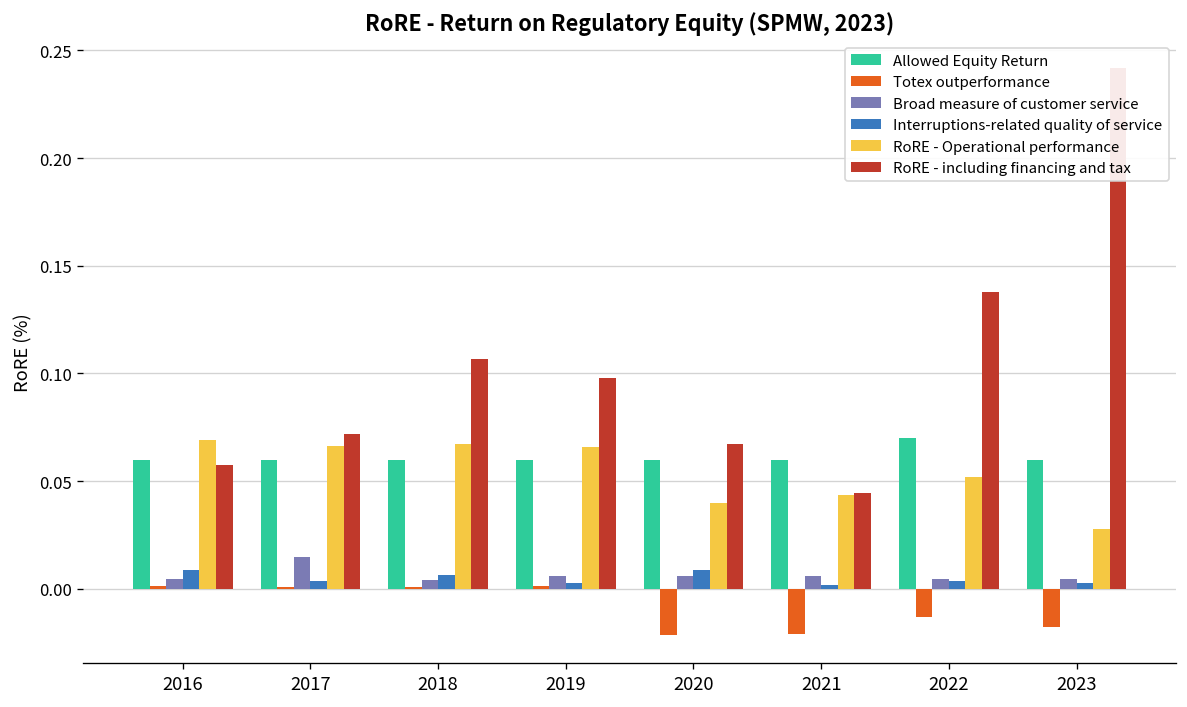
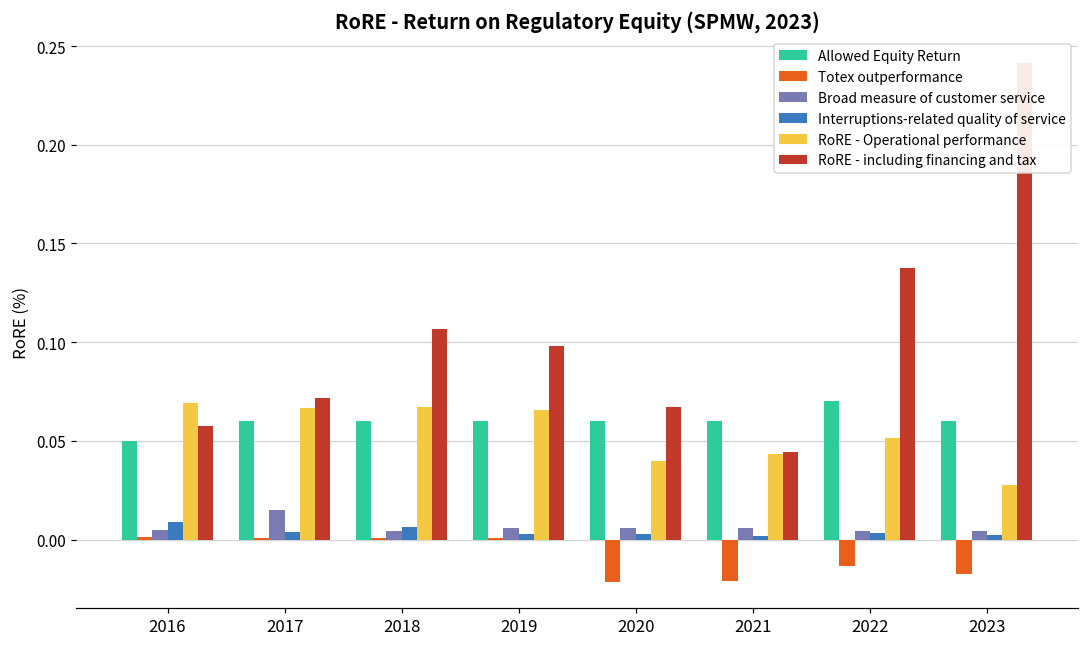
  {
    "Allowed Equity Return": {
-     "2016": 0.06,
+     "2016": 0.05,
      "2017": 0.06,
      "2018": 0.06,
      "2019": 0.06,
      "2020": 0.06,
      "2021": 0.06,
      "2022": 0.07,
      "2023": 0.06
    },
    "Broad measure of customer service": {
      "2016": 0.005,
      "2017": 0.015,
      "2018": 0.004,
      "2019": 0.006,
      "2020": 0.006,
      "2021": 0.006,
      "2022": 0.004,
      "2023": 0.004
    },
    "Interruptions-related quality of service": {
      "2016": 0.009,
      "2017": 0.004,
      "2018": 0.007,
      "2019": 0.003,
-     "2020": 0.009,
+     "2020": 0.003,
      "2021": 0.002,
      "2022": 0.004,
      "2023": 0.003
    },
    "RoRE - Operational performance": {
      "2016": 0.069,
      "2017": 0.066,
      "2018": 0.067,
      "2019": 0.066,
      "2020": 0.040,
      "2021": 0.044,
      "2022": 0.052,
      "2023": 0.028
    }
  }
